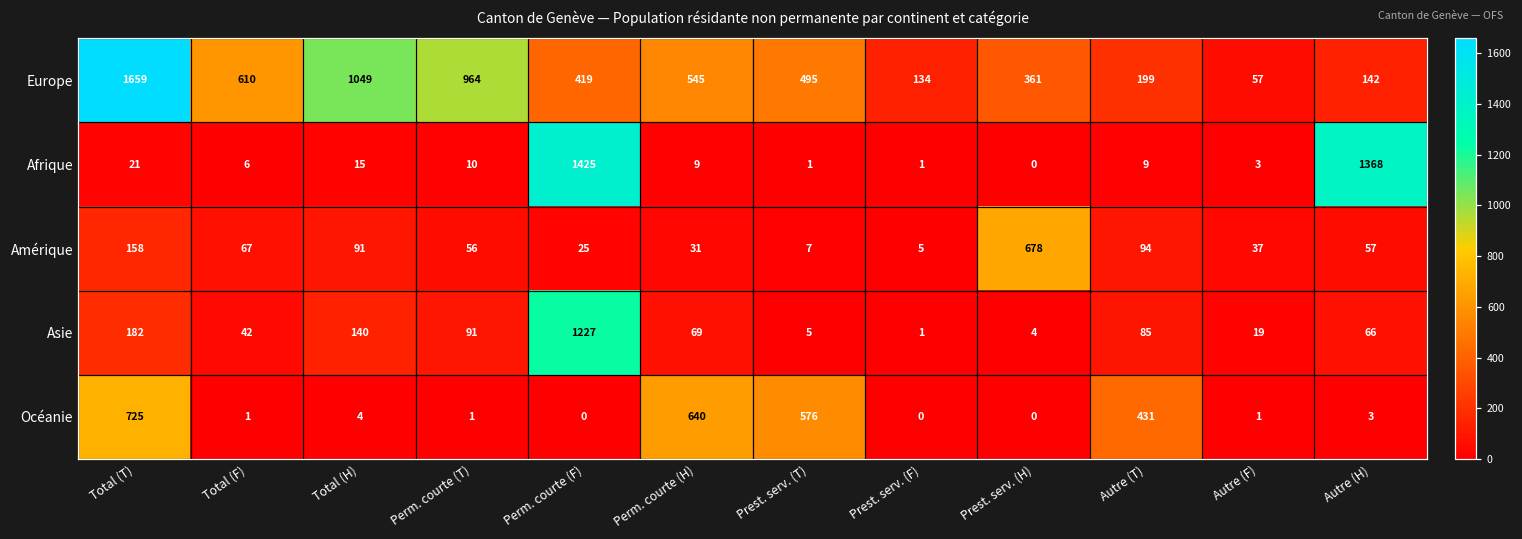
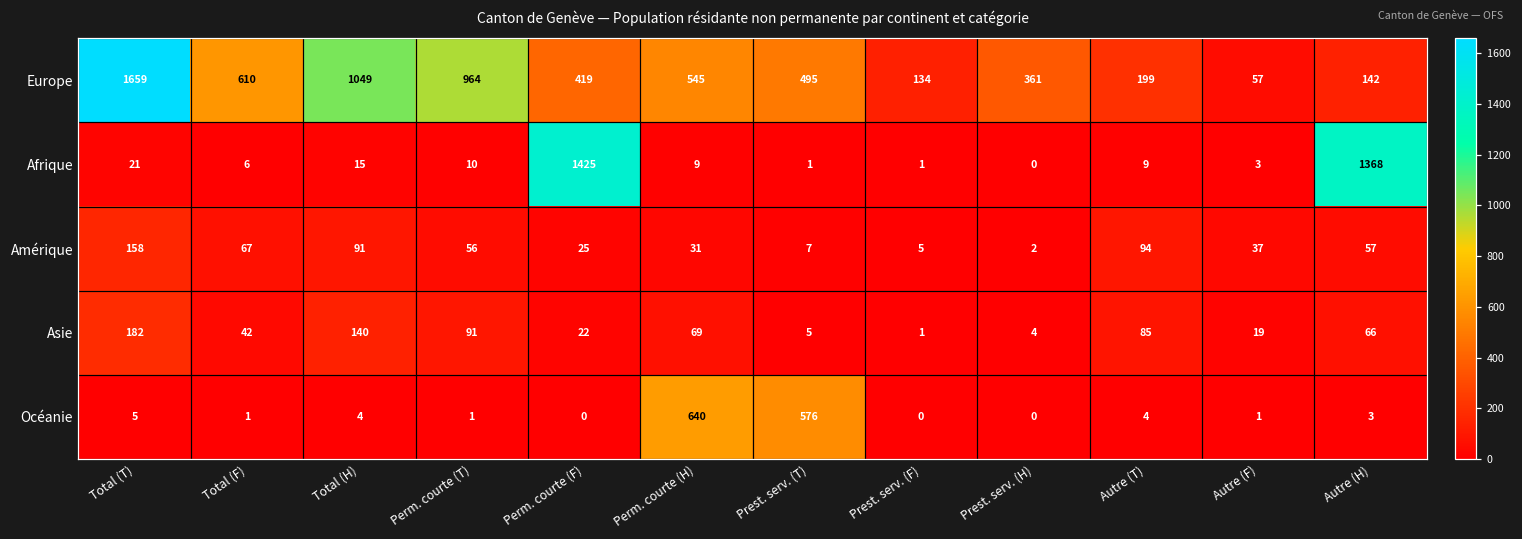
  {
    "Europe": {
      "Total (T)": 1659,
      "Total (F)": 610,
      "Total (H)": 1049,
      "Perm. courte (T)": 964,
      "Perm. courte (F)": 419,
      "Perm. courte (H)": 545,
      "Prest. serv. (T)": 495,
      "Prest. serv. (F)": 134,
      "Prest. serv. (H)": 361,
      "Autre (T)": 199,
      "Autre (F)": 57,
      "Autre (H)": 142
    },
    "Afrique": {
      "Total (T)": 21,
      "Total (F)": 6,
      "Total (H)": 15,
      "Perm. courte (T)": 10,
      "Perm. courte (F)": 1425,
      "Perm. courte (H)": 9,
      "Prest. serv. (T)": 1,
      "Prest. serv. (F)": 1,
      "Prest. serv. (H)": 0,
      "Autre (T)": 9,
      "Autre (F)": 3,
      "Autre (H)": 1368
    },
    "Amérique": {
      "Total (T)": 158,
      "Total (F)": 67,
      "Total (H)": 91,
      "Perm. courte (T)": 56,
      "Perm. courte (F)": 25,
      "Perm. courte (H)": 31,
      "Prest. serv. (T)": 7,
      "Prest. serv. (F)": 5,
-     "Prest. serv. (H)": 678,
+     "Prest. serv. (H)": 2,
      "Autre (T)": 94,
      "Autre (F)": 37,
      "Autre (H)": 57
    },
    "Asie": {
      "Total (T)": 182,
      "Total (F)": 42,
      "Total (H)": 140,
      "Perm. courte (T)": 91,
-     "Perm. courte (F)": 1227,
+     "Perm. courte (F)": 22,
      "Perm. courte (H)": 69,
      "Prest. serv. (T)": 5,
      "Prest. serv. (F)": 1,
      "Prest. serv. (H)": 4,
      "Autre (T)": 85,
      "Autre (F)": 19,
      "Autre (H)": 66
    },
    "Océanie": {
-     "Total (T)": 725,
+     "Total (T)": 5,
      "Total (F)": 1,
      "Total (H)": 4,
      "Perm. courte (T)": 1,
      "Perm. courte (F)": 0,
      "Perm. courte (H)": 640,
      "Prest. serv. (T)": 576,
      "Prest. serv. (F)": 0,
      "Prest. serv. (H)": 0,
-     "Autre (T)": 431,
+     "Autre (T)": 4,
      "Autre (F)": 1,
      "Autre (H)": 3
    }
  }
